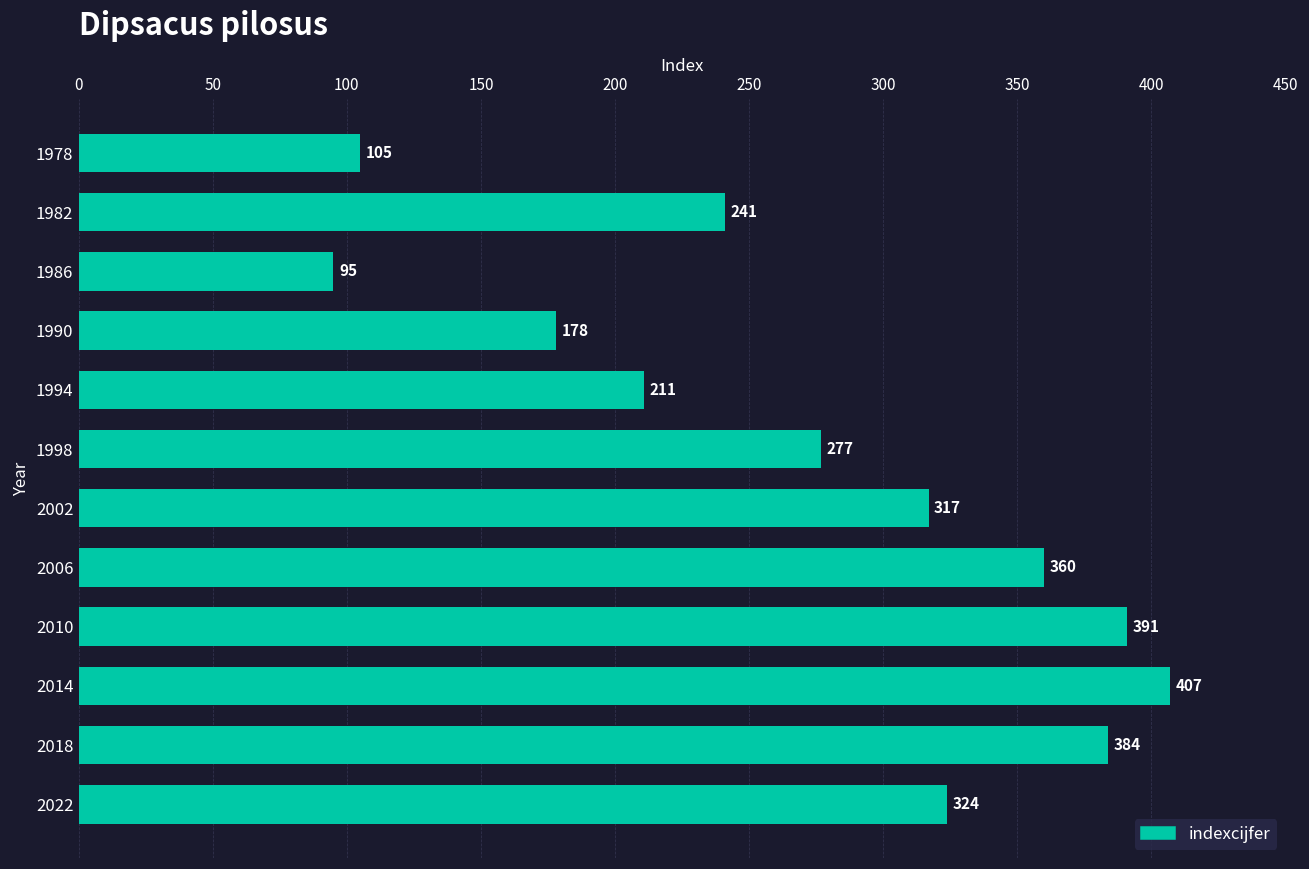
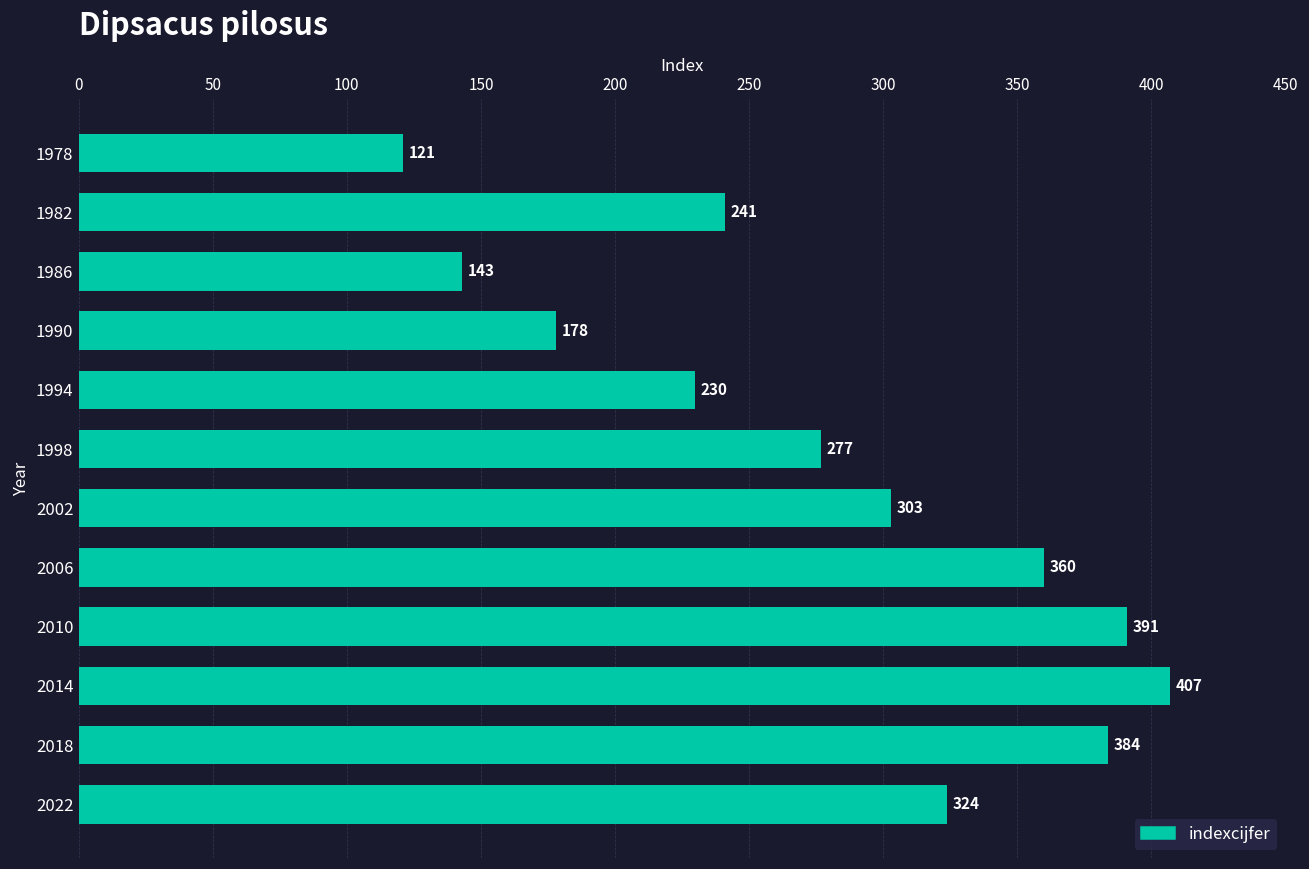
  {
-   "1978": 105,
+   "1978": 121,
    "1982": 241,
-   "1986": 95,
+   "1986": 143,
    "1990": 178,
-   "1994": 211,
+   "1994": 230,
    "1998": 277,
-   "2002": 317,
+   "2002": 303,
    "2006": 360,
    "2010": 391,
    "2014": 407,
    "2018": 384,
    "2022": 324
  }
